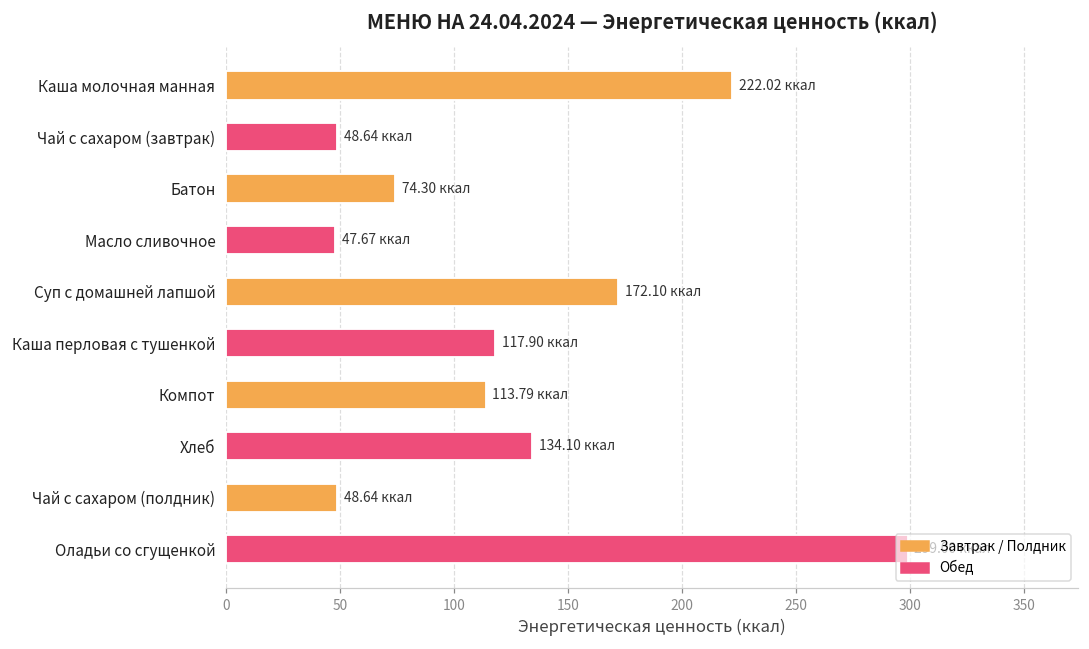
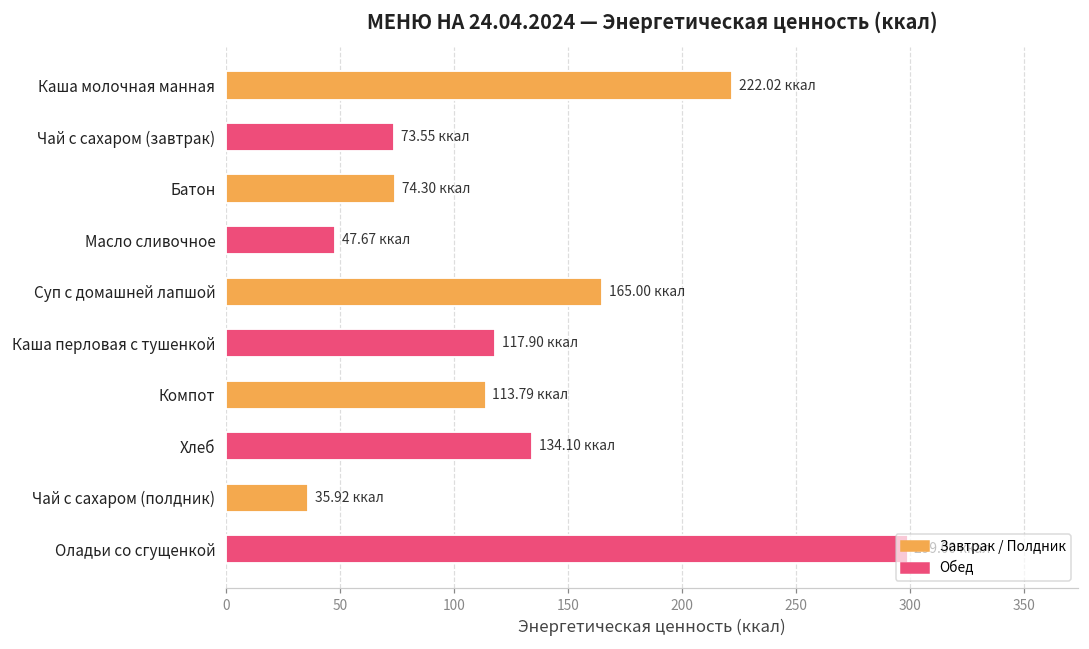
  {
    "Каша молочная манная": 222.02,
-   "Чай с сахаром (завтрак)": 48.64,
+   "Чай с сахаром (завтрак)": 73.55,
    "Батон": 74.30,
    "Масло сливочное": 47.67,
-   "Суп с домашней лапшой": 172.10,
+   "Суп с домашней лапшой": 165.00,
    "Каша перловая с тушенкой": 117.90,
    "Компот": 113.79,
    "Хлеб": 134.10,
-   "Чай с сахаром (полдник)": 48.64
+   "Чай с сахаром (полдник)": 35.92
  }
